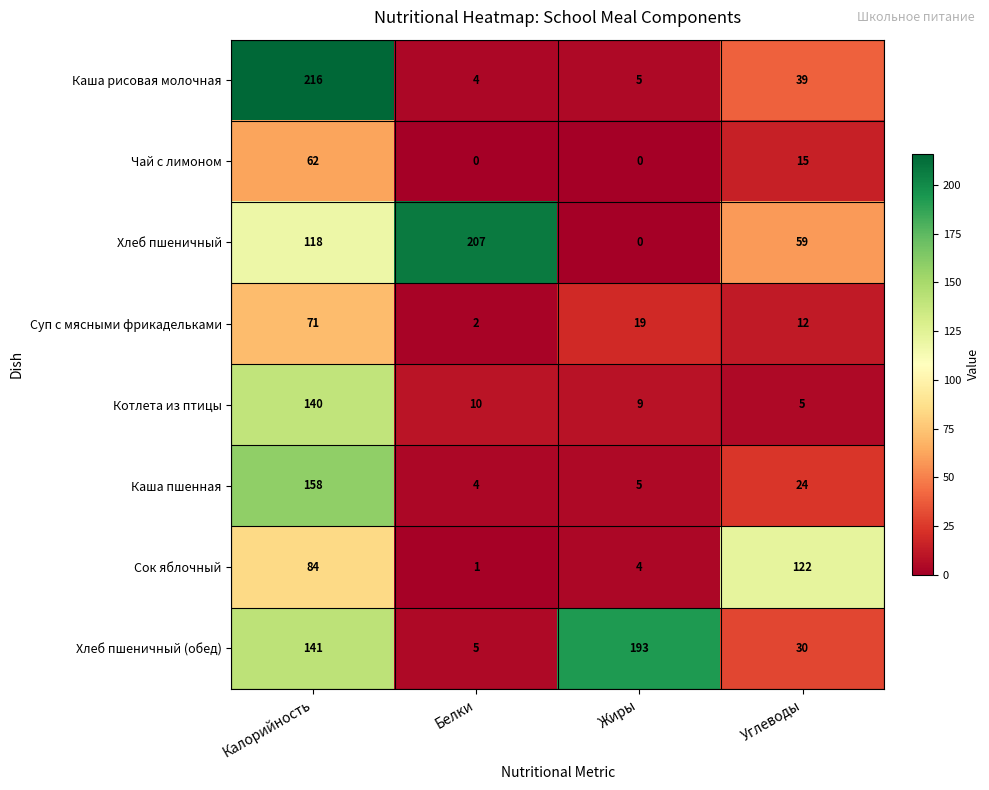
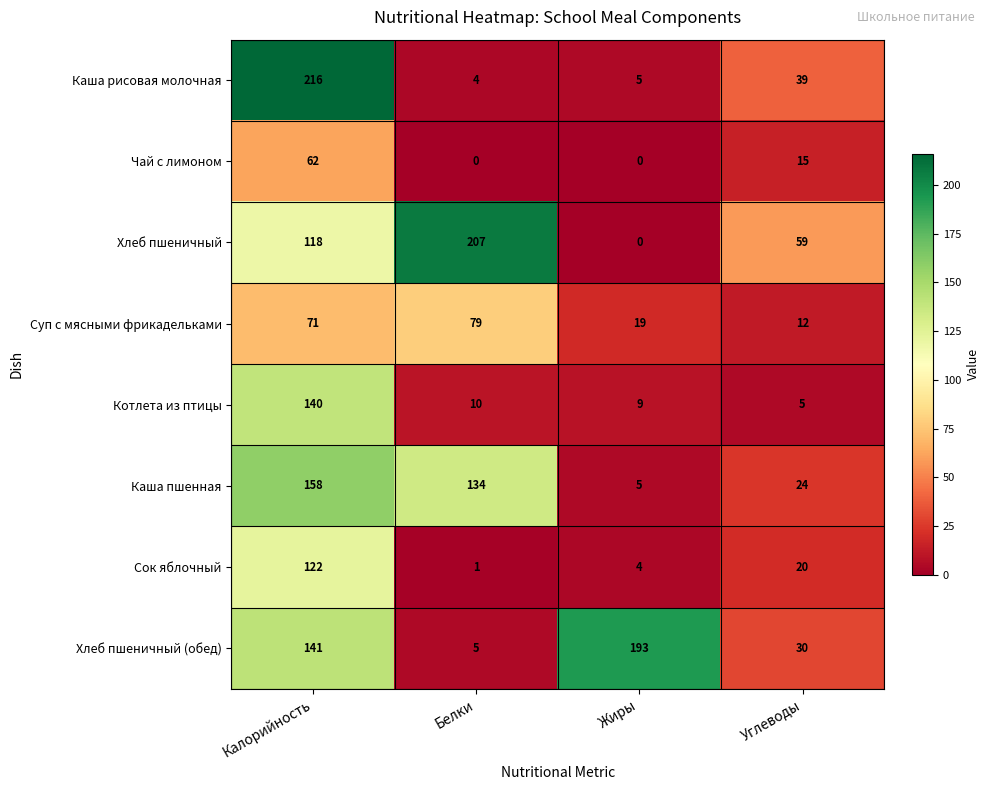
  {
    "Каша рисовая молочная": {
      "Калорийность": 216,
      "Белки": 4,
      "Жиры": 5,
      "Углеводы": 39
    },
    "Чай с лимоном": {
      "Калорийность": 62,
      "Белки": 0,
      "Жиры": 0,
      "Углеводы": 15
    },
    "Хлеб пшеничный": {
      "Калорийность": 118,
      "Белки": 207,
      "Жиры": 0,
      "Углеводы": 59
    },
    "Суп с мясными фрикадельками": {
      "Калорийность": 71,
-     "Белки": 2,
+     "Белки": 79,
      "Жиры": 19,
      "Углеводы": 12
    },
    "Котлета из птицы": {
      "Калорийность": 140,
      "Белки": 10,
      "Жиры": 9,
      "Углеводы": 5
    },
    "Каша пшенная": {
      "Калорийность": 158,
-     "Белки": 4,
+     "Белки": 134,
      "Жиры": 5,
      "Углеводы": 24
    },
    "Сок яблочный": {
-     "Калорийность": 84,
+     "Калорийность": 122,
      "Белки": 1,
      "Жиры": 4,
-     "Углеводы": 122
+     "Углеводы": 20
    },
    "Хлеб пшеничный (обед)": {
      "Калорийность": 141,
      "Белки": 5,
      "Жиры": 193,
      "Углеводы": 30
    }
  }
